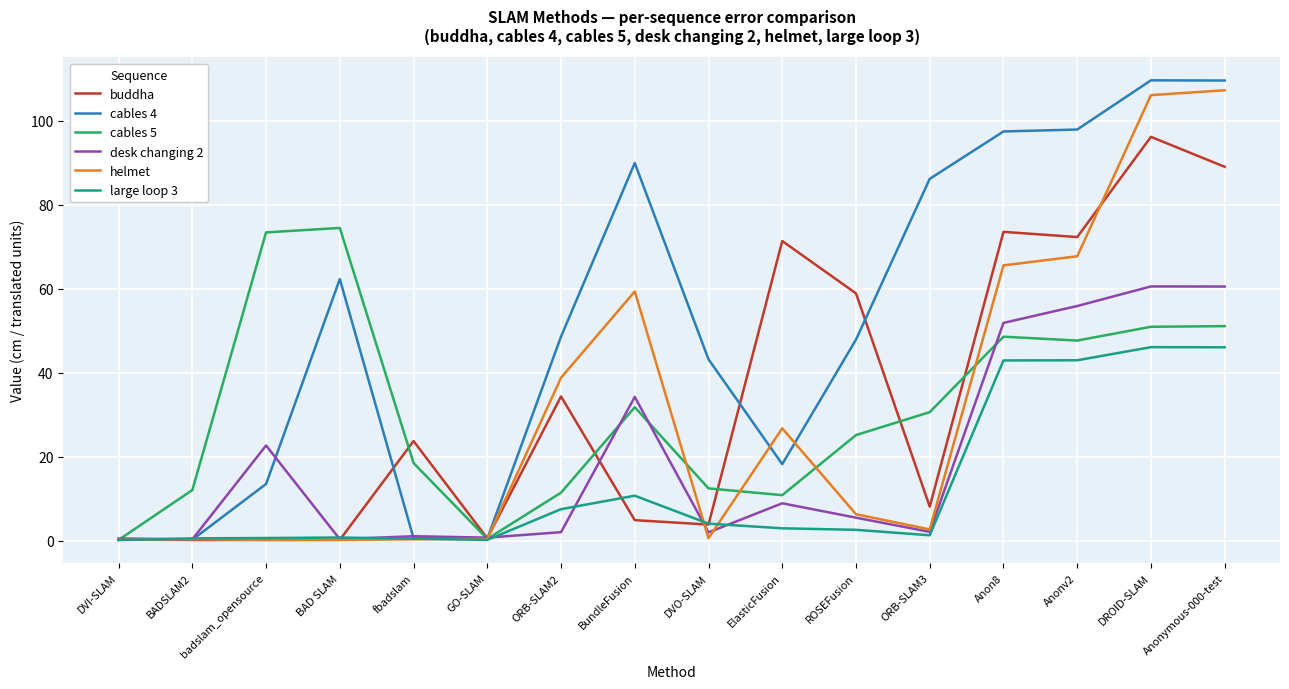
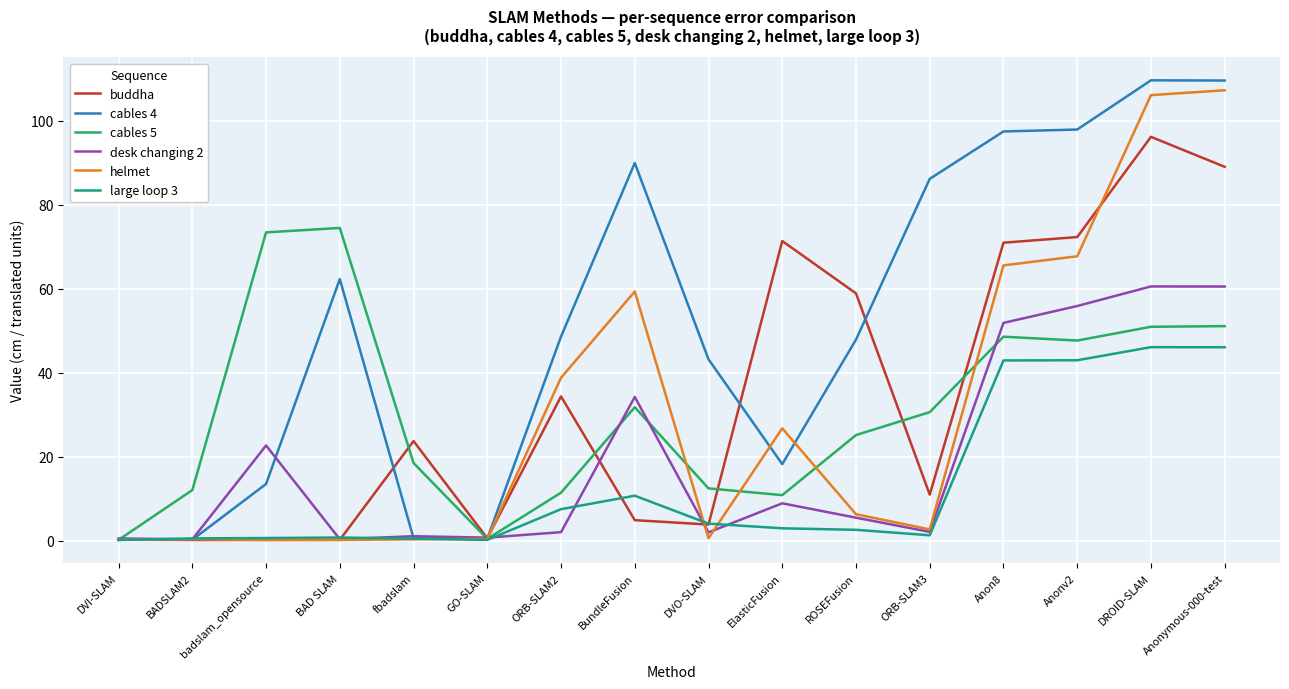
  {
    "buddha": {
      "fbadslam": 24,
      "ORB-SLAM2": 34,
      "BundleFusion": 5,
      "ElasticFusion": 71,
      "ROSEFusion": 59,
-     "ORB-SLAM3": 8,
-     "Anon8": 74,
+     "ORB-SLAM3": 11,
+     "Anon8": 71,
      "Anonv2": 72,
      "DROID-SLAM": 96,
      "Anonymous-000-test": 89
    },
    "cables 4": {
      "badslam_opensource": 14,
      "BAD SLAM": 62,
      "ORB-SLAM2": 49,
      "BundleFusion": 90,
      "DVO-SLAM": 43,
      "ElasticFusion": 18,
      "ROSEFusion": 48,
      "ORB-SLAM3": 86,
      "Anon8": 97,
      "Anonv2": 98,
      "DROID-SLAM": 110,
      "Anonymous-000-test": 110
    },
    "desk changing 2": {
      "badslam_opensource": 23,
      "ORB-SLAM2": 2,
      "BundleFusion": 34,
      "DVO-SLAM": 2,
      "ElasticFusion": 9,
      "ROSEFusion": 5,
      "Anon8": 52,
      "Anonv2": 56,
      "DROID-SLAM": 61,
      "Anonymous-000-test": 61
    },
    "helmet": {
      "ORB-SLAM2": 39,
      "BundleFusion": 59,
      "DVO-SLAM": 1,
      "ElasticFusion": 27,
      "ROSEFusion": 6,
      "Anon8": 66,
      "Anonv2": 68,
      "DROID-SLAM": 106,
      "Anonymous-000-test": 107
    }
  }
